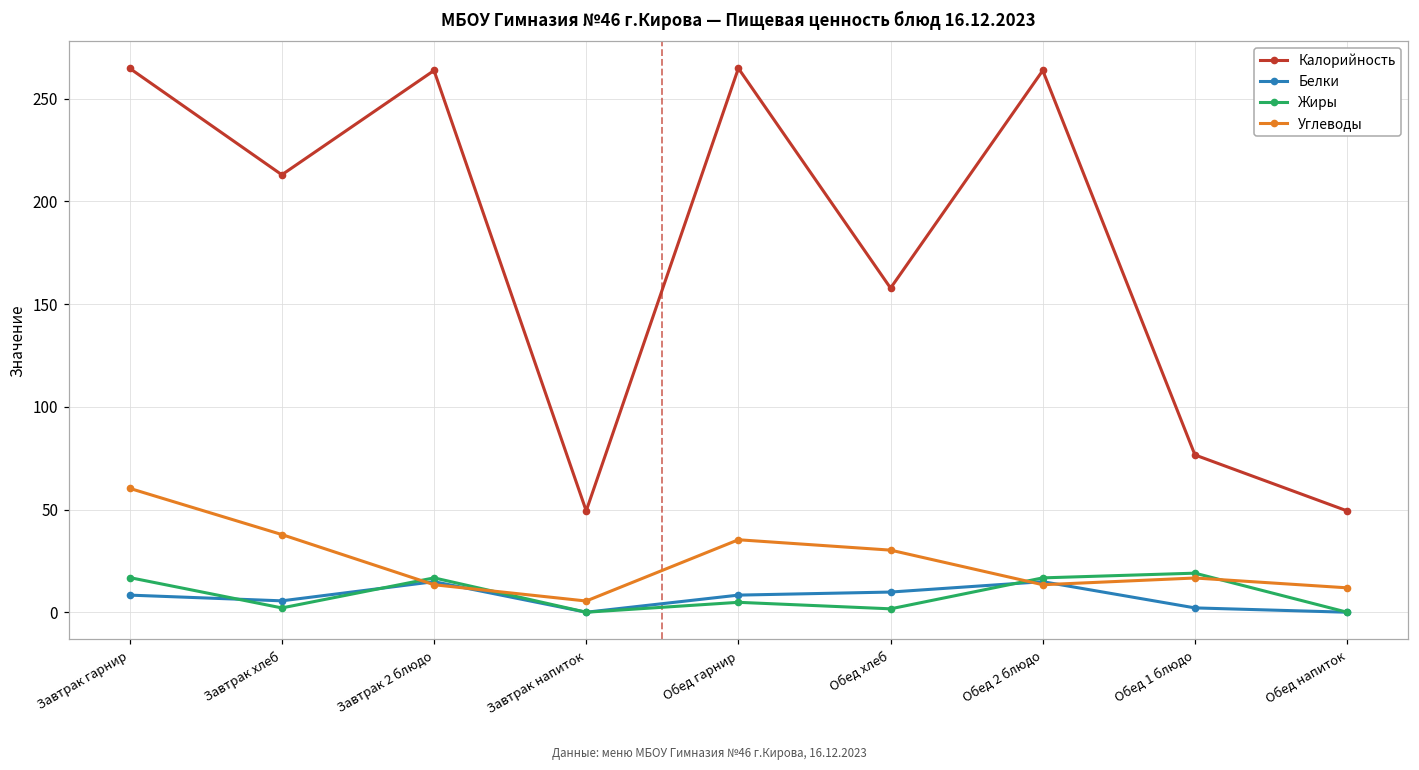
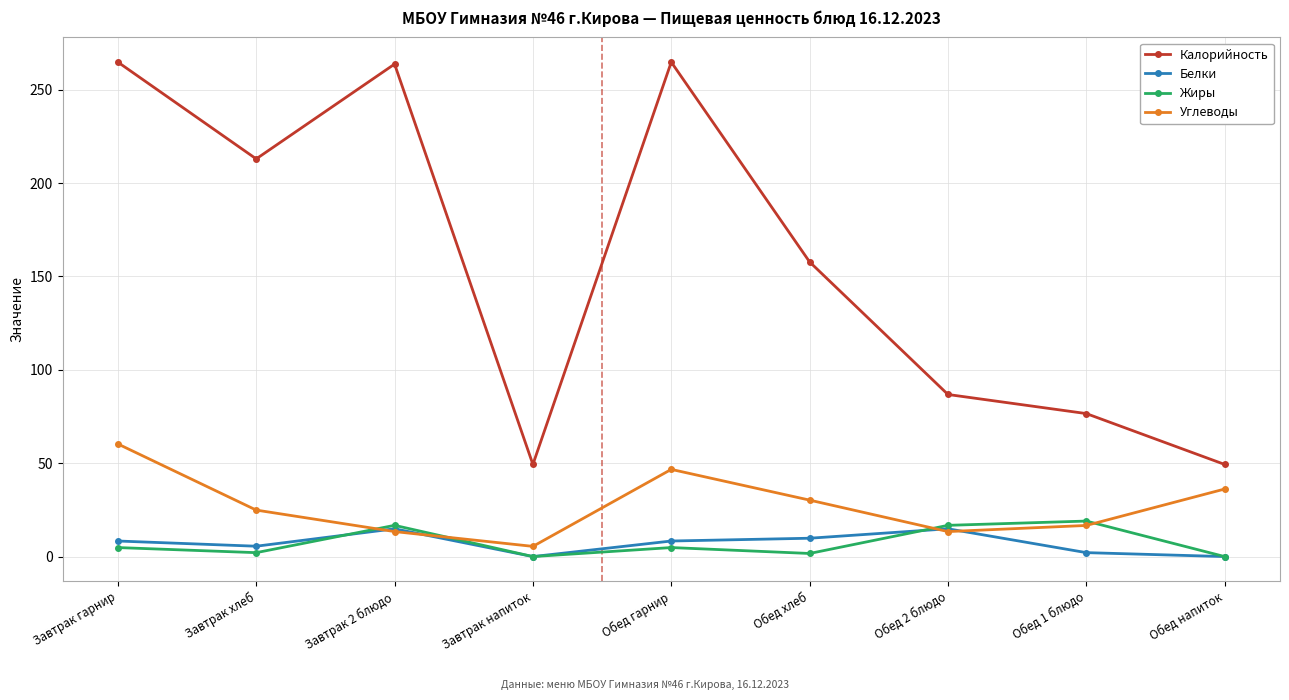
  {
    "Калорийность": {
      "Завтрак гарнир": 265,
      "Завтрак хлеб": 213,
      "Завтрак 2 блюдо": 264,
      "Завтрак напиток": 49,
      "Обед гарнир": 265,
      "Обед хлеб": 158,
-     "Обед 2 блюдо": 264,
+     "Обед 2 блюдо": 87,
      "Обед 1 блюдо": 77,
      "Обед напиток": 49
    },
    "Белки": {
      "Завтрак гарнир": 8,
      "Завтрак хлеб": 6,
      "Завтрак 2 блюдо": 15,
      "Обед гарнир": 8,
      "Обед хлеб": 10,
      "Обед 2 блюдо": 15,
      "Обед 1 блюдо": 2
    },
    "Жиры": {
-     "Завтрак гарнир": 17,
+     "Завтрак гарнир": 5,
      "Завтрак хлеб": 2,
      "Завтрак 2 блюдо": 17,
      "Обед гарнир": 5,
      "Обед хлеб": 2,
      "Обед 2 блюдо": 17,
      "Обед 1 блюдо": 19
    },
    "Углеводы": {
      "Завтрак гарнир": 60,
-     "Завтрак хлеб": 38,
+     "Завтрак хлеб": 25,
      "Завтрак 2 блюдо": 13,
      "Завтрак напиток": 6,
-     "Обед гарнир": 35,
+     "Обед гарнир": 47,
      "Обед хлеб": 30,
      "Обед 2 блюдо": 13,
      "Обед 1 блюдо": 17,
-     "Обед напиток": 12
+     "Обед напиток": 36
    }
  }
